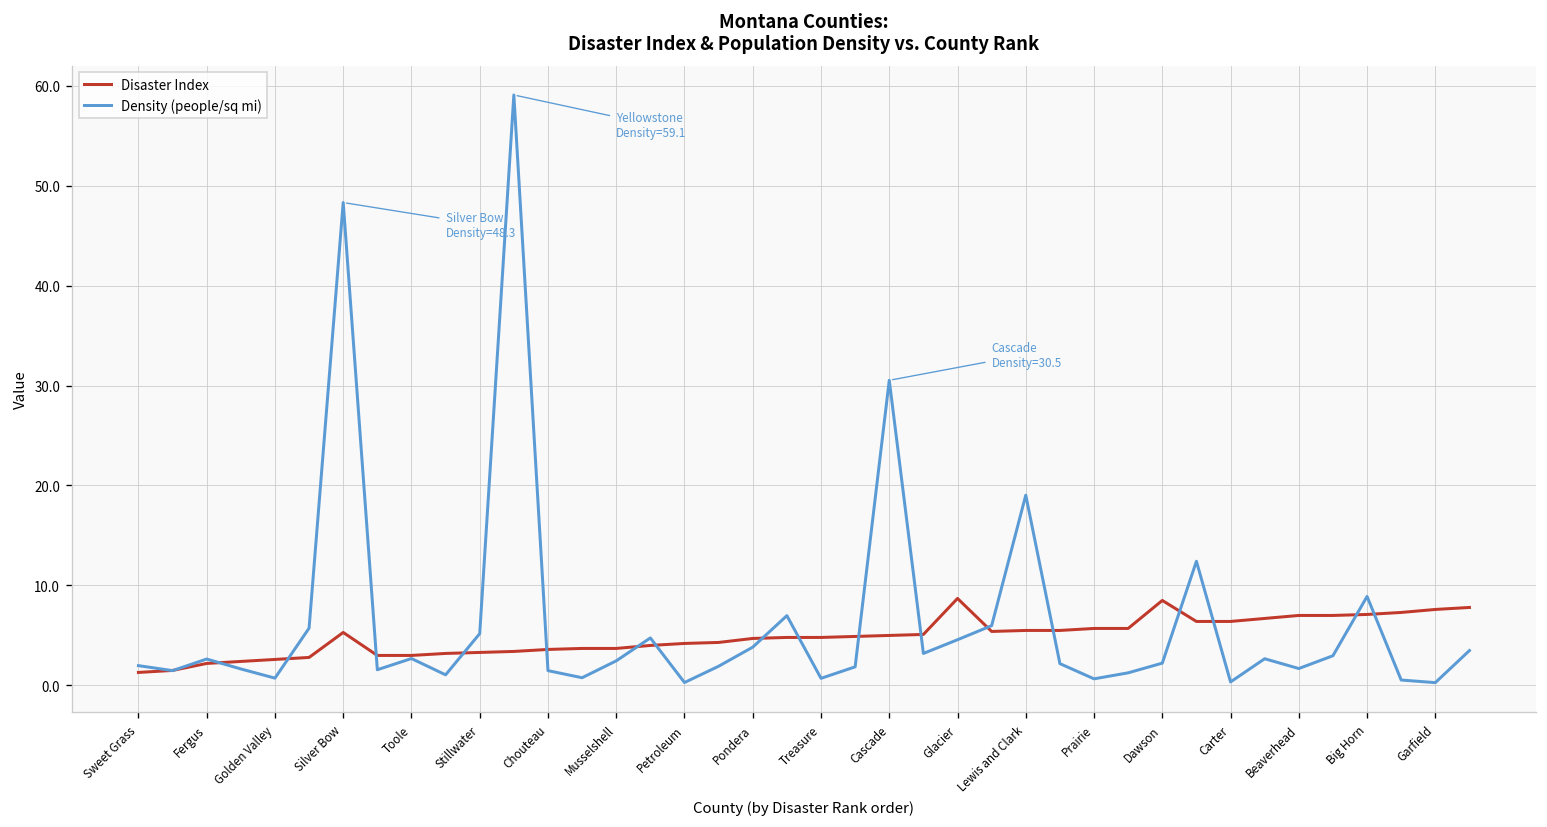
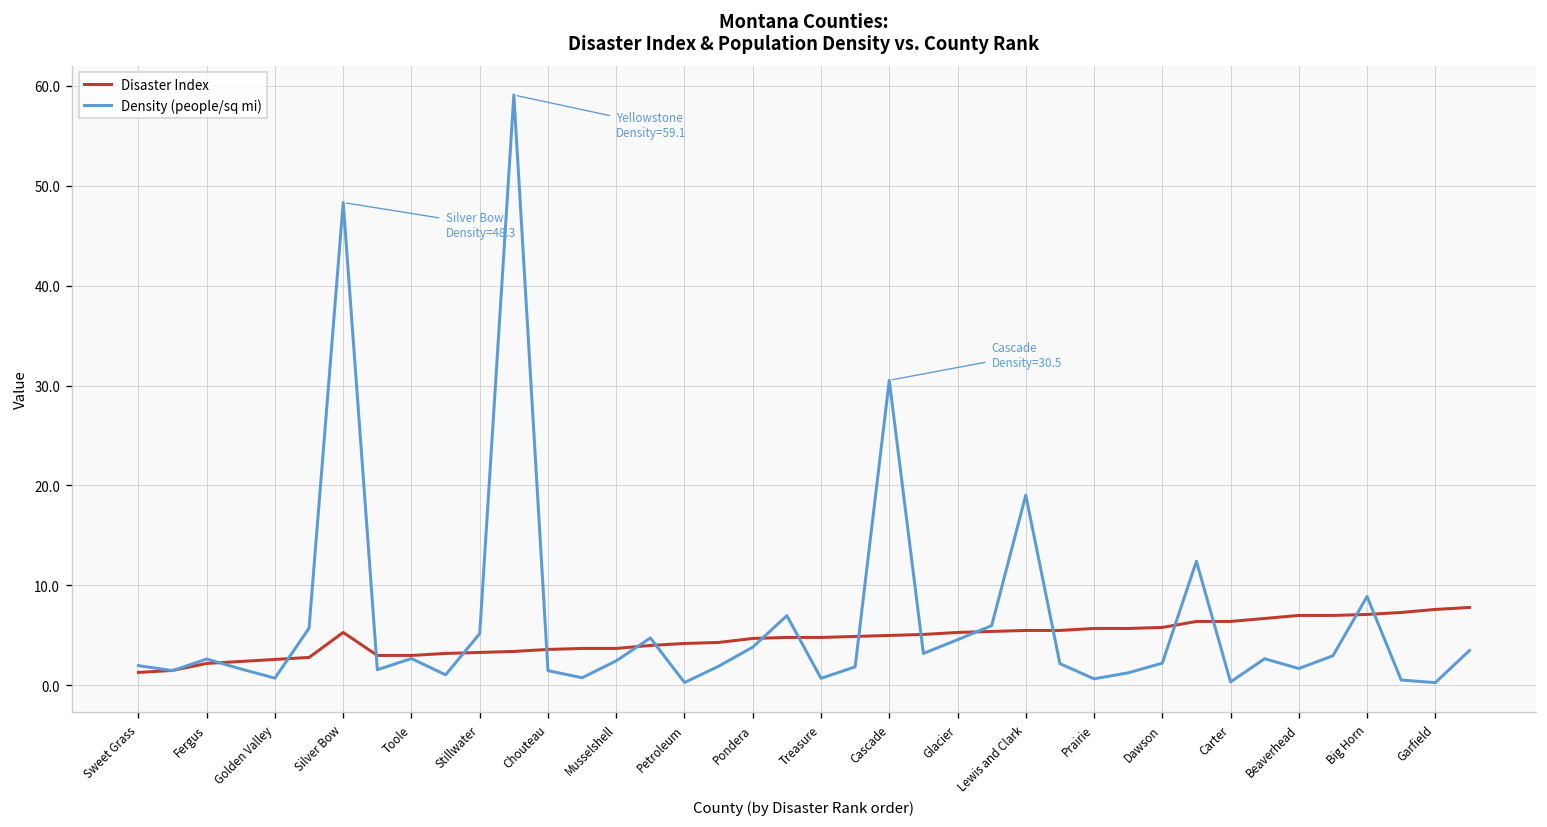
  {
    "Disaster Index": {
      "Sweet Grass": 1,
      "Fergus": 2,
      "Golden Valley": 3,
      "Silver Bow": 5,
      "Toole": 3,
      "Stillwater": 3,
      "Chouteau": 4,
      "Musselshell": 4,
      "Petroleum": 4,
      "Pondera": 5,
      "Treasure": 5,
      "Cascade": 5,
-     "Glacier": 9,
+     "Glacier": 5,
      "Lewis and Clark": 6,
      "Prairie": 6,
-     "Dawson": 9,
+     "Dawson": 6,
      "Carter": 6,
      "Beaverhead": 7,
      "Big Horn": 7,
      "Garfield": 8
    },
    "Density (people/sq mi)": {
      "Silver Bow": 48.3,
      "Cascade": 30.5
    }
  }
